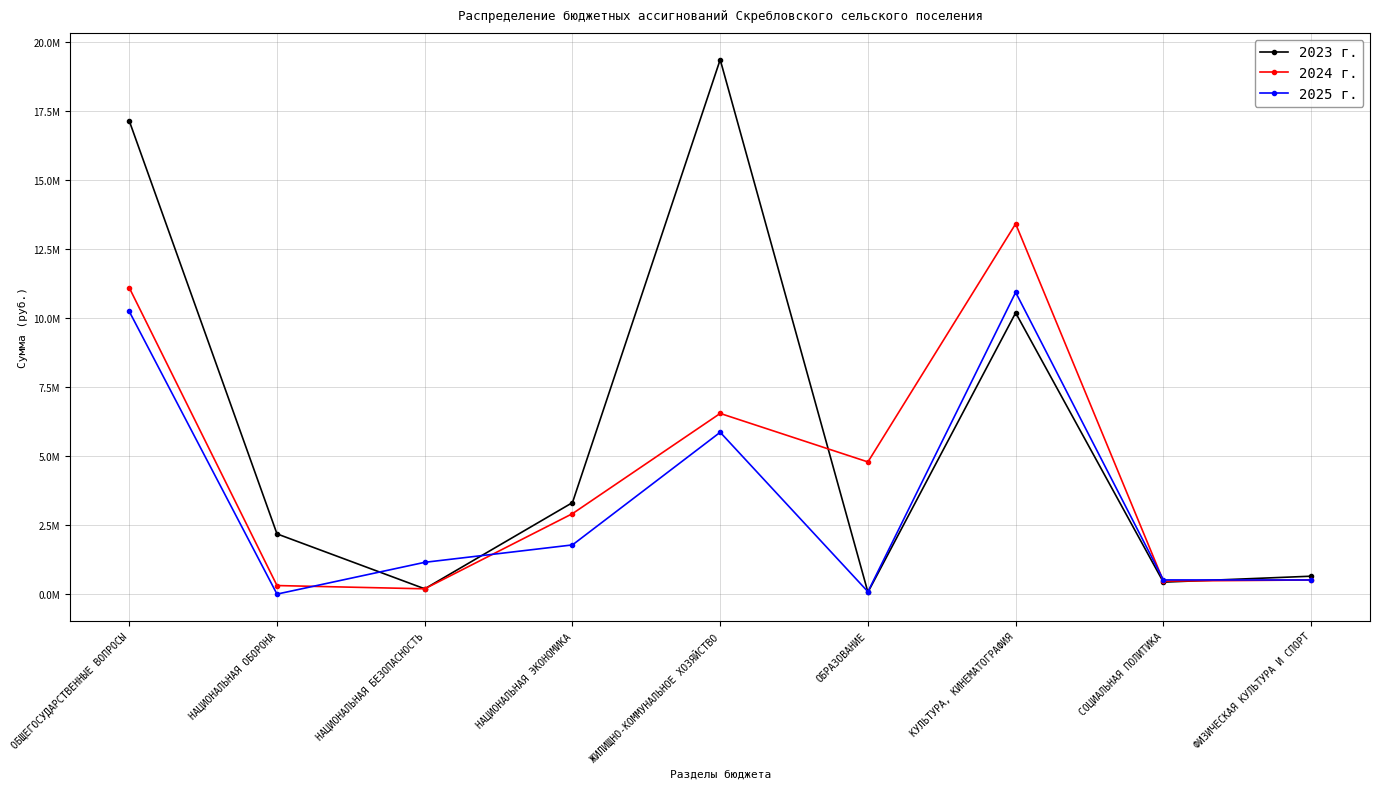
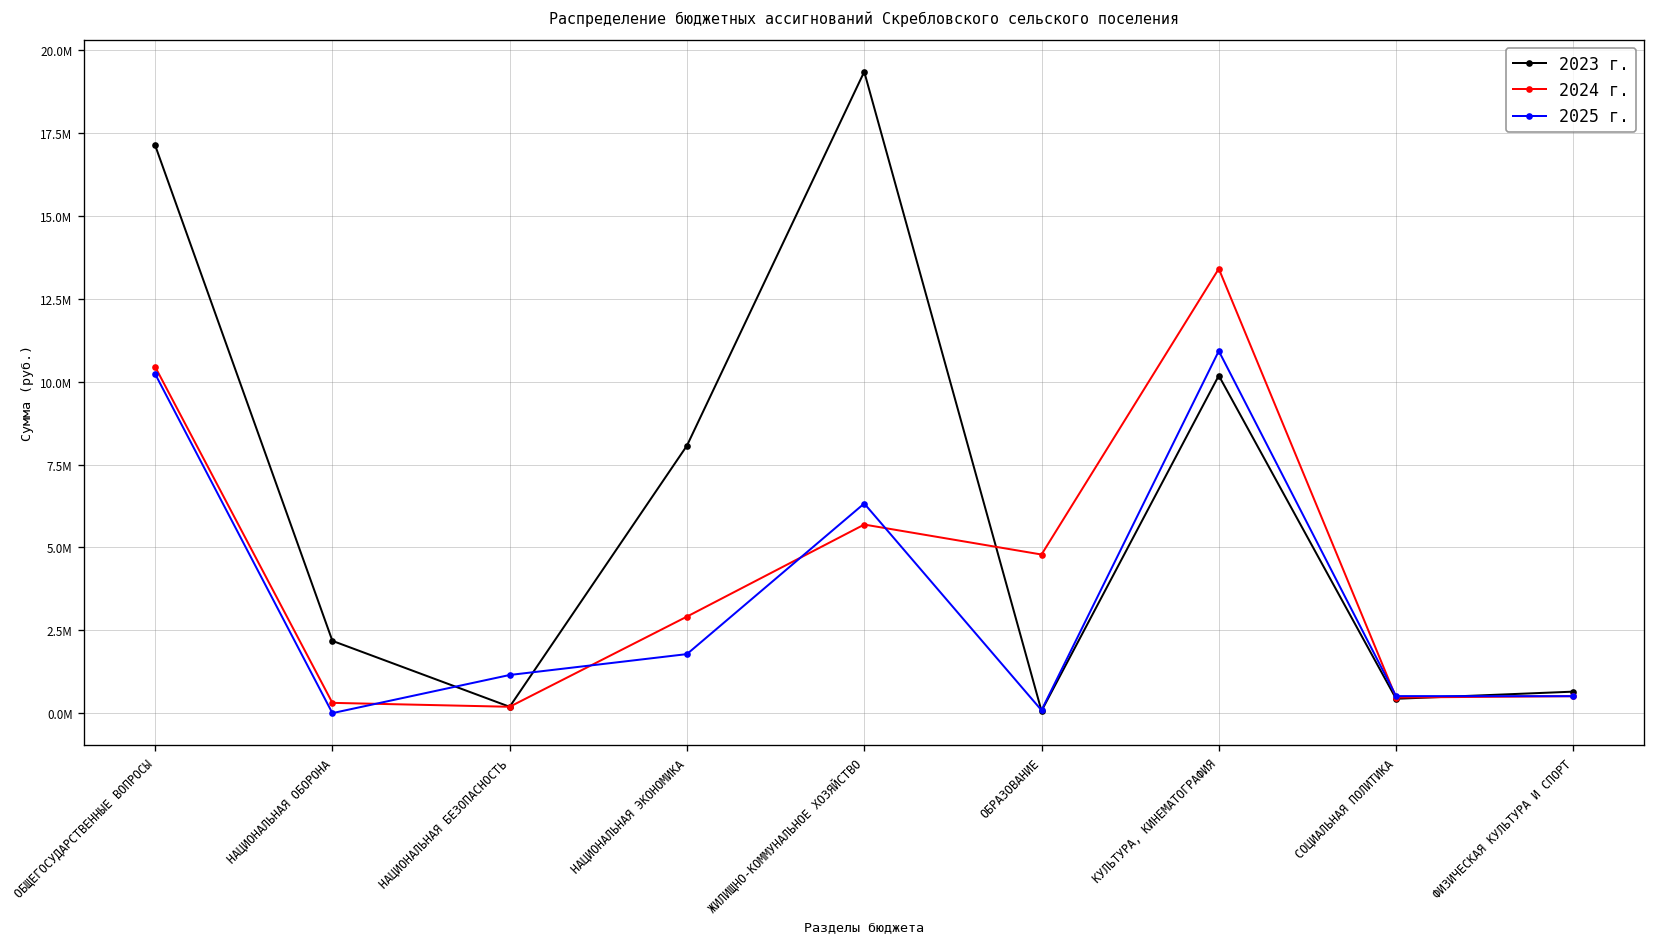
  {
    "2023 г.": {
      "ОБЩЕГОСУДАРСТВЕННЫЕ ВОПРОСЫ": 17100000,
      "НАЦИОНАЛЬНАЯ ОБОРОНА": 2200000,
-     "НАЦИОНАЛЬНАЯ ЭКОНОМИКА": 3300000,
+     "НАЦИОНАЛЬНАЯ ЭКОНОМИКА": 8100000,
      "ЖИЛИЩНО-КОММУНАЛЬНОЕ ХОЗЯЙСТВО": 19300000,
      "КУЛЬТУРА, КИНЕМАТОГРАФИЯ": 10200000,
      "ФИЗИЧЕСКАЯ КУЛЬТУРА И СПОРТ": 600000
    },
    "2024 г.": {
-     "ОБЩЕГОСУДАРСТВЕННЫЕ ВОПРОСЫ": 11100000,
+     "ОБЩЕГОСУДАРСТВЕННЫЕ ВОПРОСЫ": 10400000,
      "НАЦИОНАЛЬНАЯ ОБОРОНА": 300000,
      "НАЦИОНАЛЬНАЯ ЭКОНОМИКА": 2900000,
-     "ЖИЛИЩНО-КОММУНАЛЬНОЕ ХОЗЯЙСТВО": 6500000,
+     "ЖИЛИЩНО-КОММУНАЛЬНОЕ ХОЗЯЙСТВО": 5700000,
      "ОБРАЗОВАНИЕ": 4800000,
      "КУЛЬТУРА, КИНЕМАТОГРАФИЯ": 13400000
    },
    "2025 г.": {
      "ОБЩЕГОСУДАРСТВЕННЫЕ ВОПРОСЫ": 10200000,
      "НАЦИОНАЛЬНАЯ ОБОРОНА": 0,
      "НАЦИОНАЛЬНАЯ БЕЗОПАСНОСТЬ": 1200000,
      "НАЦИОНАЛЬНАЯ ЭКОНОМИКА": 1800000,
-     "ЖИЛИЩНО-КОММУНАЛЬНОЕ ХОЗЯЙСТВО": 5900000,
+     "ЖИЛИЩНО-КОММУНАЛЬНОЕ ХОЗЯЙСТВО": 6300000,
      "КУЛЬТУРА, КИНЕМАТОГРАФИЯ": 10900000
    }
  }
